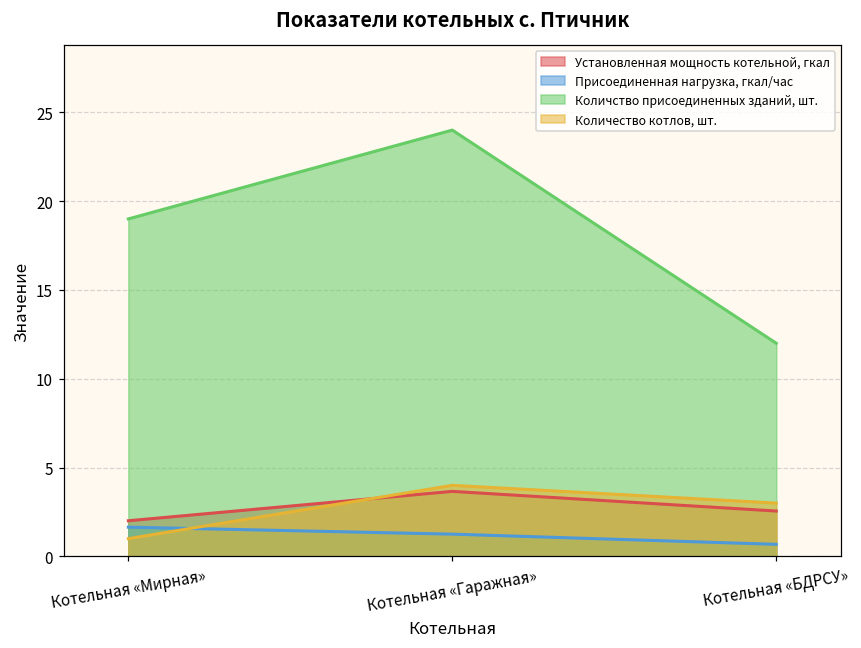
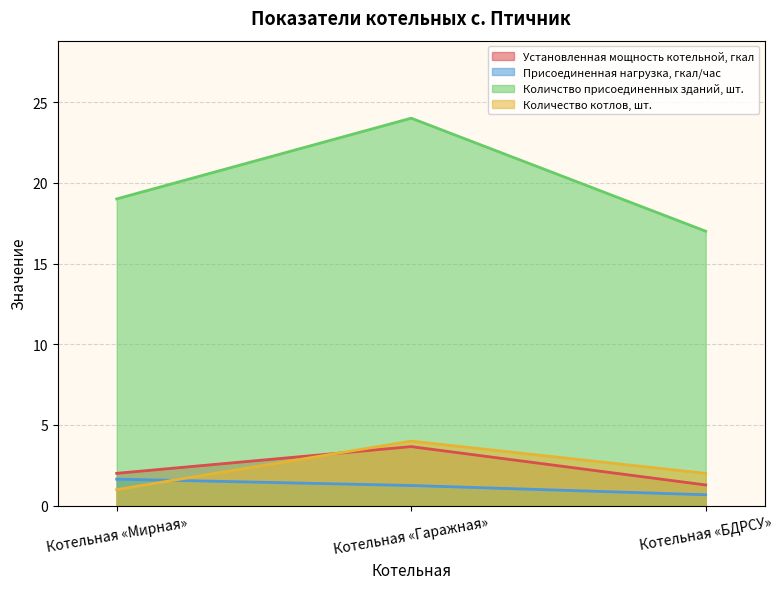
  {
    "Установленная мощность котельной, гкал": {
      "Котельная «Мирная»": 2.0,
      "Котельная «Гаражная»": 3.7,
-     "Котельная «БДРСУ»": 2.6
+     "Котельная «БДРСУ»": 1.3
    },
    "Присоединенная нагрузка, гкал/час": {
      "Котельная «Мирная»": 1.6,
      "Котельная «Гаражная»": 1.3,
      "Котельная «БДРСУ»": 0.7
    },
    "Количство присоединенных зданий, шт.": {
      "Котельная «Мирная»": 19,
      "Котельная «Гаражная»": 24,
-     "Котельная «БДРСУ»": 12
+     "Котельная «БДРСУ»": 17
    },
    "Количество котлов, шт.": {
      "Котельная «Мирная»": 1,
      "Котельная «Гаражная»": 4,
-     "Котельная «БДРСУ»": 3
+     "Котельная «БДРСУ»": 2
    }
  }
